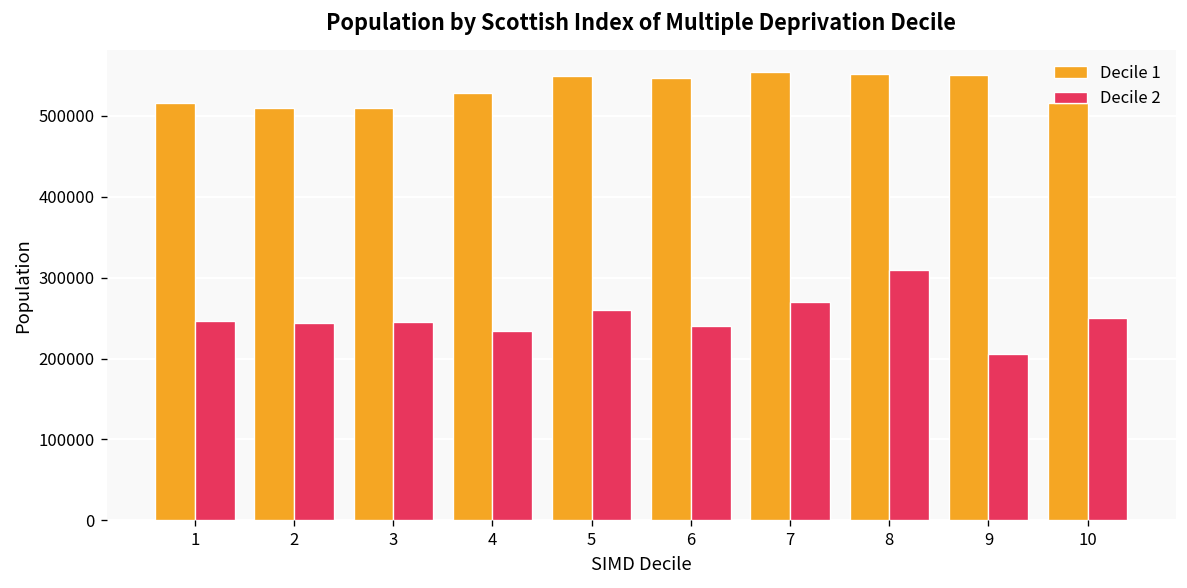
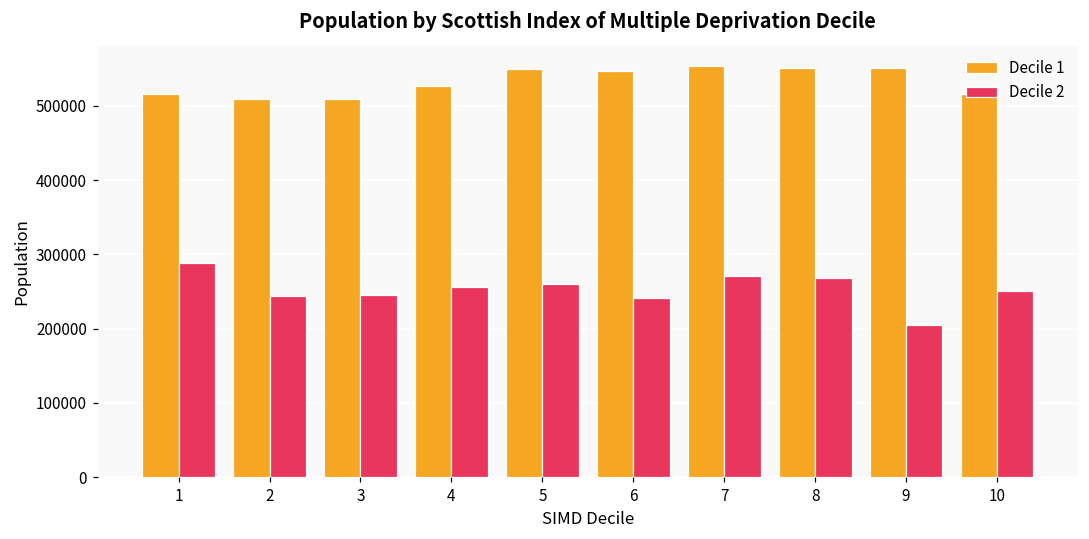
  {
    "Decile 1": {
      "1": 520000,
      "2": 510000,
      "3": 510000,
      "4": 530000,
      "5": 550000,
      "6": 550000,
      "7": 550000,
      "8": 550000,
      "9": 550000,
      "10": 520000
    },
    "Decile 2": {
-     "1": 250000,
+     "1": 290000,
      "2": 240000,
      "3": 240000,
-     "4": 230000,
+     "4": 260000,
      "5": 260000,
      "6": 240000,
      "7": 270000,
-     "8": 310000,
+     "8": 270000,
      "9": 210000,
      "10": 250000
    }
  }
